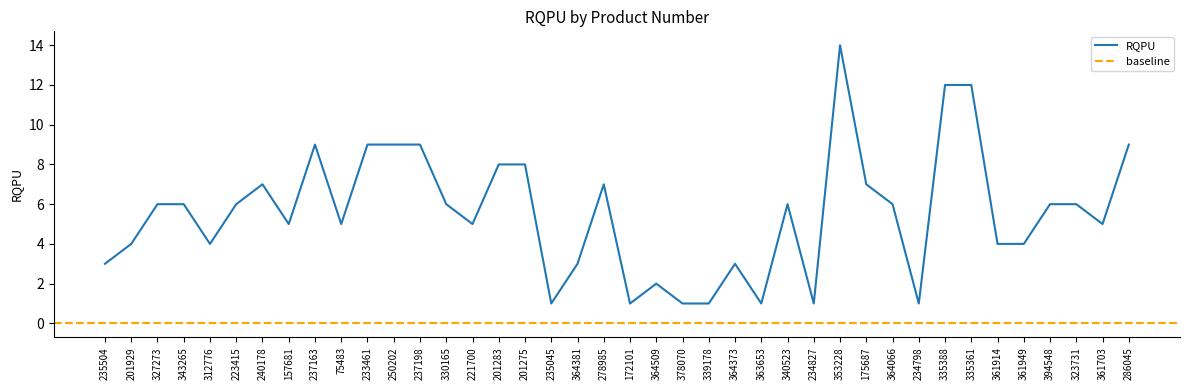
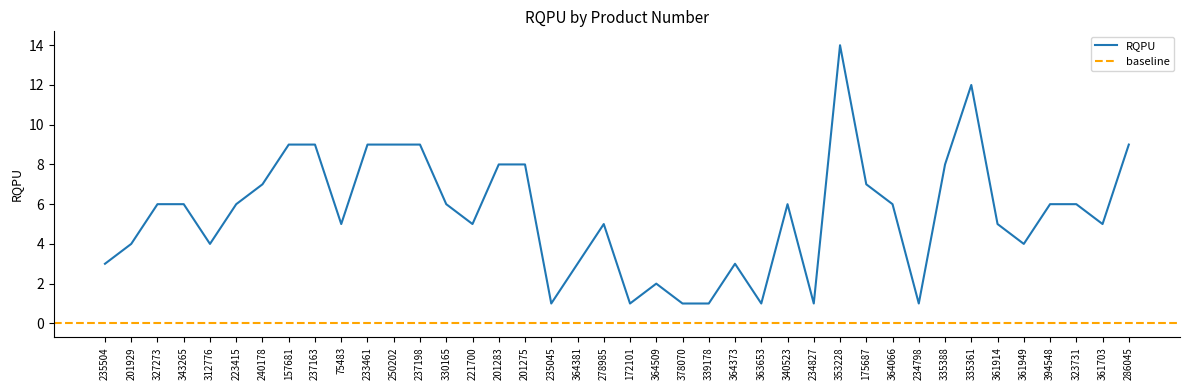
  {
    "235504": 3,
    "201929": 4,
    "327273": 6,
    "343265": 6,
    "312776": 4,
    "223415": 6,
    "240178": 7,
-   "157681": 5,
+   "157681": 9,
    "237163": 9,
    "75483": 5,
    "233461": 9,
    "250202": 9,
    "237198": 9,
    "330165": 6,
    "221700": 5,
    "201283": 8,
    "201275": 8,
    "235045": 1,
    "364381": 3,
-   "278985": 7,
+   "278985": 5,
    "172101": 1,
    "364509": 2,
    "378070": 1,
    "339178": 1,
    "364373": 3,
    "363653": 1,
    "340523": 6,
    "234827": 1,
    "353228": 14,
    "175687": 7,
    "364066": 6,
    "234798": 1,
-   "335388": 12,
+   "335388": 8,
    "335361": 12,
-   "361914": 4,
+   "361914": 5,
    "361949": 4,
    "394548": 6,
    "323731": 6,
    "361703": 5,
    "286045": 9
  }
